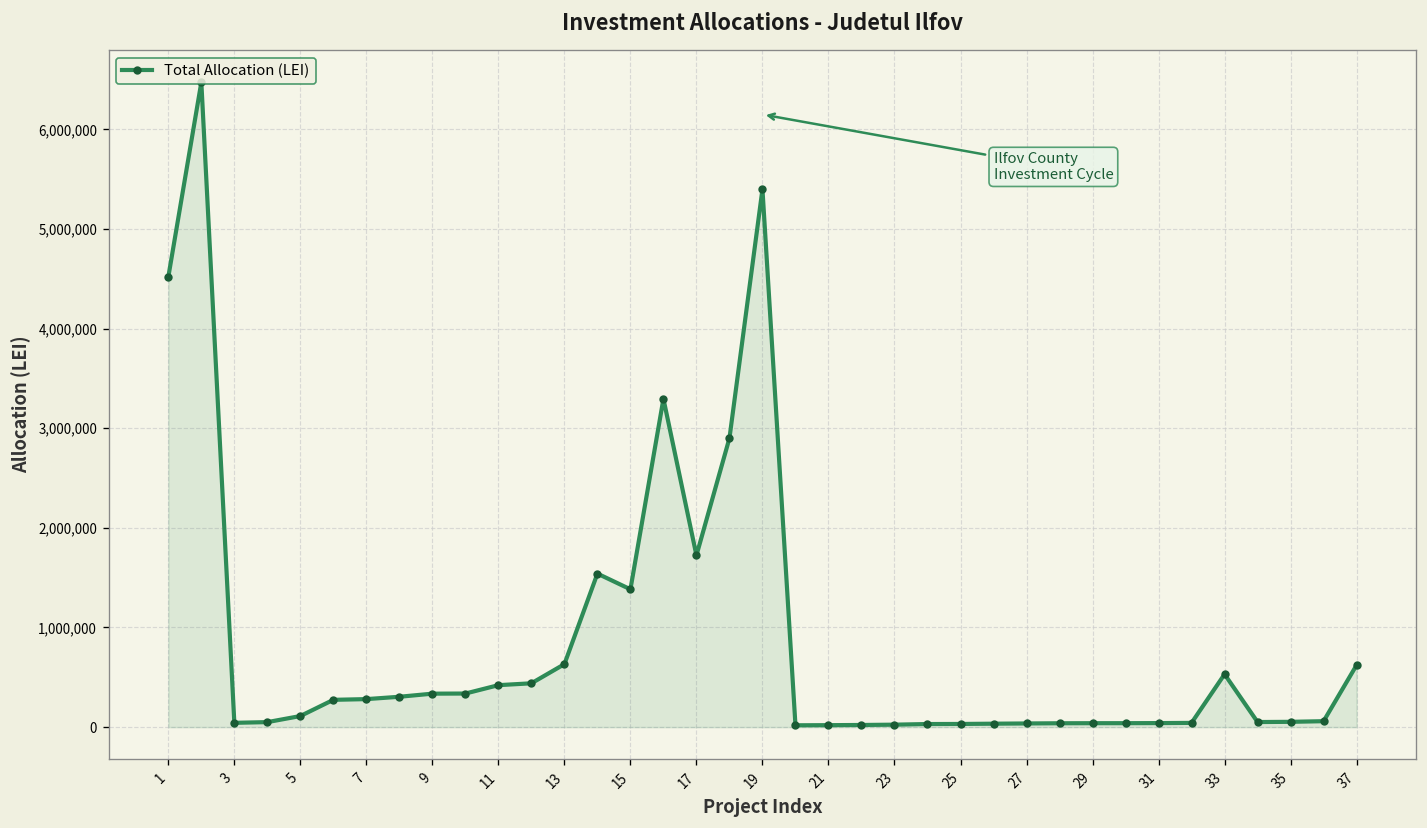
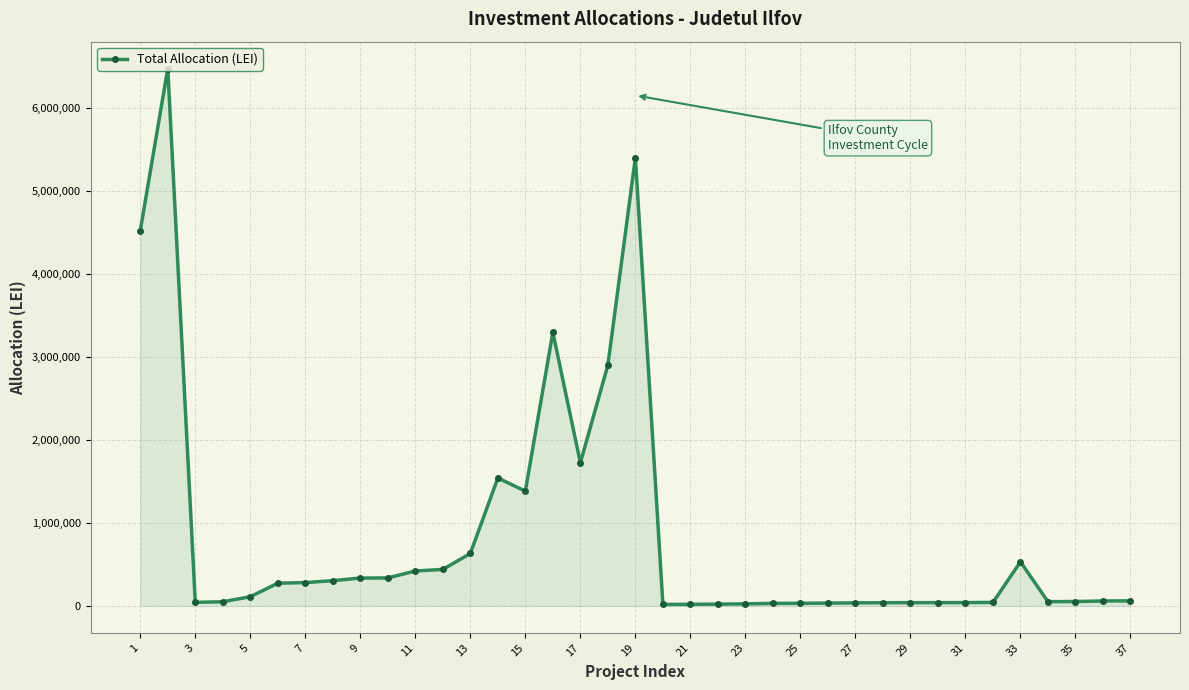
  {
    "1": "4,500,000",
    "3": "0",
    "5": "100,000",
    "7": "300,000",
    "9": "300,000",
    "11": "400,000",
    "13": "600,000",
    "15": "1,400,000",
    "17": "1,700,000",
    "19": "5,400,000",
    "21": "0",
    "23": "0",
    "25": "0",
    "27": "0",
    "29": "0",
    "31": "0",
    "33": "500,000",
    "35": "100,000",
-   "37": "600,000"
+   "37": "100,000"
  }
